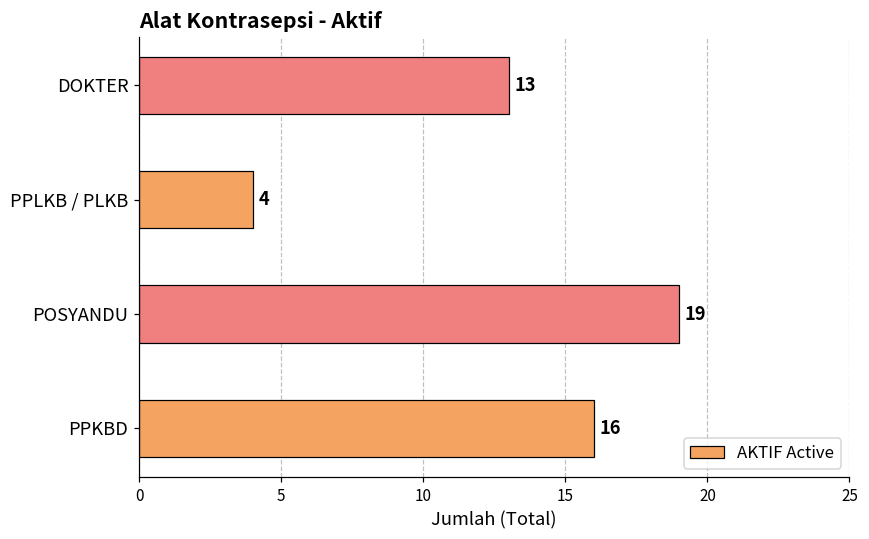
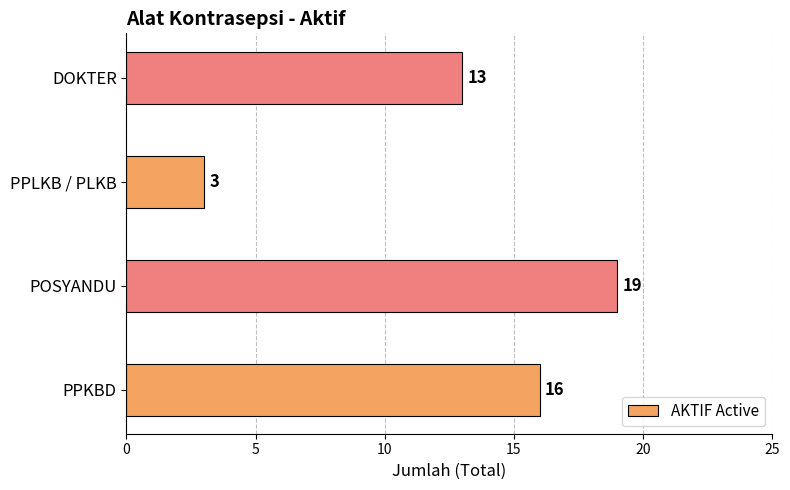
  {
    "DOKTER": 13,
-   "PPLKB / PLKB": 4,
+   "PPLKB / PLKB": 3,
    "POSYANDU": 19,
    "PPKBD": 16
  }
